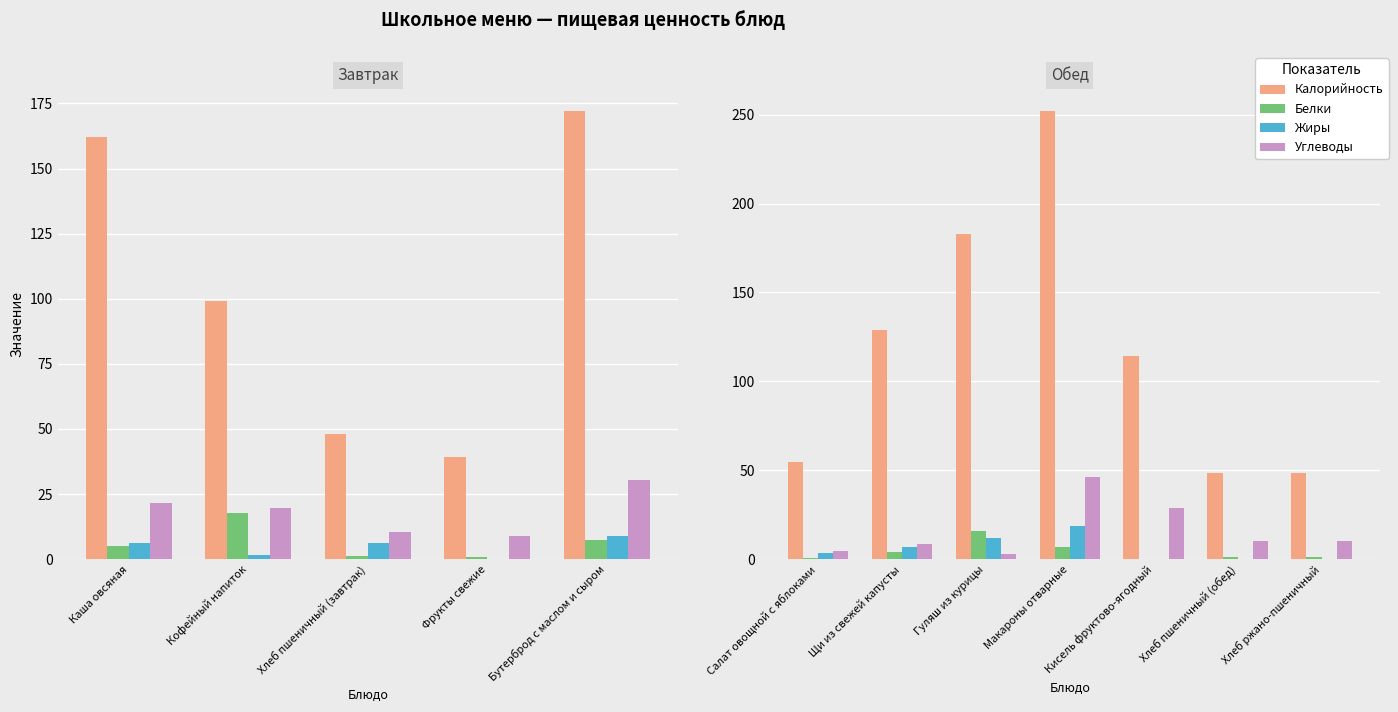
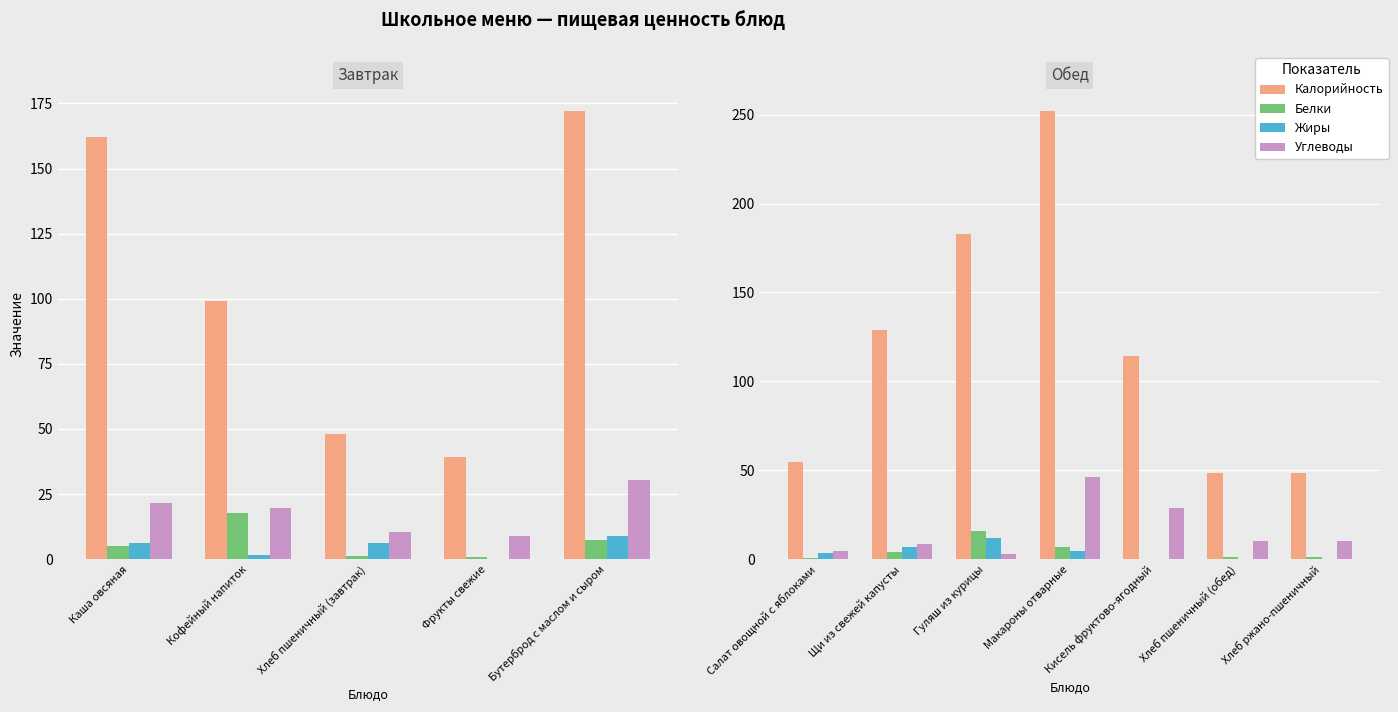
  {
    "Завтрак": {
      "Калорийность": {
        "Каша овсяная": 162,
        "Кофейный напиток": 99,
        "Хлеб пшеничный (завтрак)": 48,
        "Фрукты свежие": 39,
        "Бутерброд с маслом и сыром": 172
      },
      "Белки": {
        "Каша овсяная": 5,
        "Кофейный напиток": 18,
        "Хлеб пшеничный (завтрак)": 1,
        "Бутерброд с маслом и сыром": 7
      },
      "Жиры": {
        "Каша овсяная": 6,
        "Кофейный напиток": 2,
        "Хлеб пшеничный (завтрак)": 6,
        "Бутерброд с маслом и сыром": 9
      },
      "Углеводы": {
        "Каша овсяная": 22,
        "Кофейный напиток": 20,
        "Хлеб пшеничный (завтрак)": 10,
        "Фрукты свежие": 9,
        "Бутерброд с маслом и сыром": 30
      }
    },
    "Обед": {
      "Калорийность": {
        "Салат овощной с яблоками": 54,
        "Щи из свежей капусты": 129,
        "Гуляш из курицы": 183,
        "Макароны отварные": 252,
        "Кисель фруктово-ягодный": 114,
        "Хлеб пшеничный (обед)": 48,
        "Хлеб ржано-пшеничный": 48
      },
      "Белки": {
        "Щи из свежей капусты": 4,
        "Гуляш из курицы": 16,
        "Макароны отварные": 7
      },
      "Жиры": {
        "Салат овощной с яблоками": 4,
        "Щи из свежей капусты": 7,
        "Гуляш из курицы": 12,
-       "Макароны отварные": 19,
+       "Макароны отварные": 5,
        "Кисель фруктово-ягодный": 0
      },
      "Углеводы": {
        "Салат овощной с яблоками": 5,
        "Щи из свежей капусты": 8,
        "Гуляш из курицы": 3,
        "Макароны отварные": 46,
        "Кисель фруктово-ягодный": 29,
        "Хлеб пшеничный (обед)": 10,
        "Хлеб ржано-пшеничный": 10
      }
    }
  }
